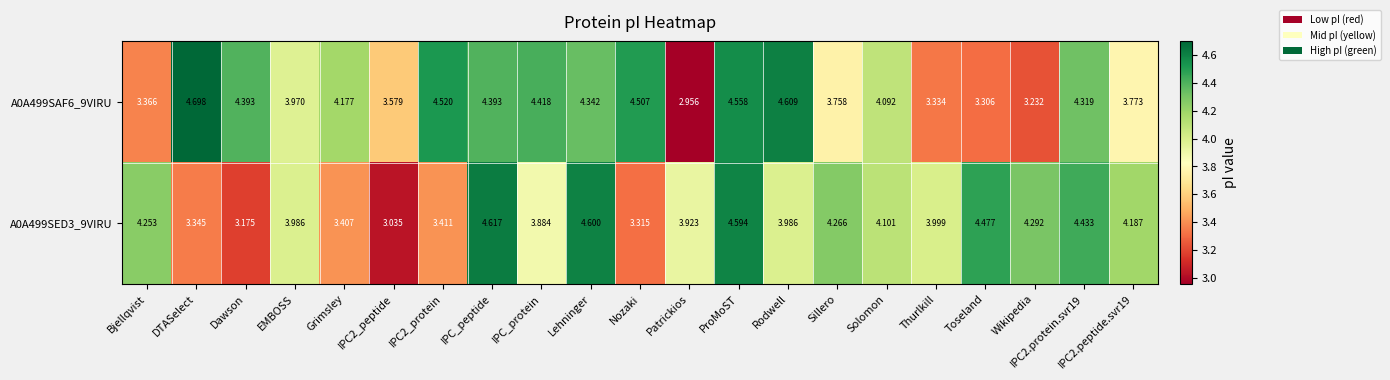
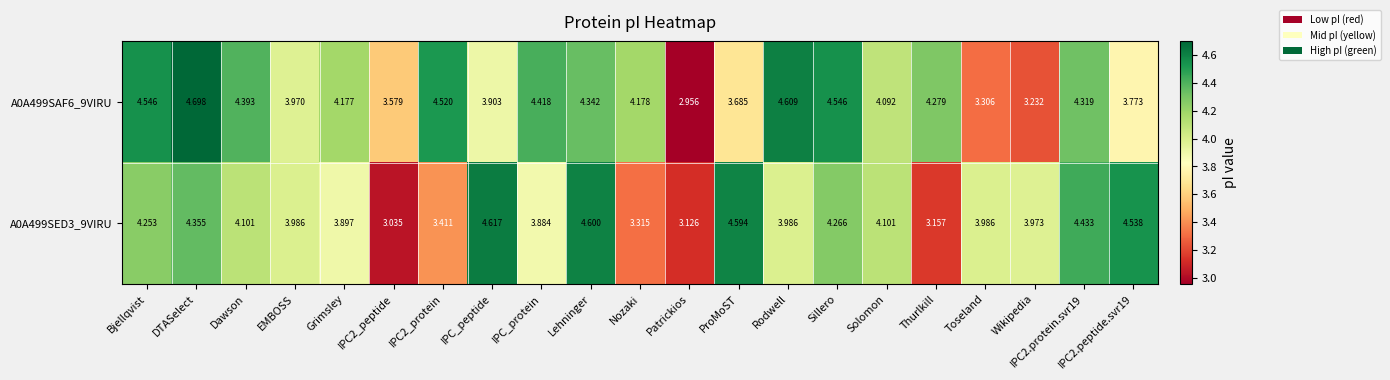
  {
    "A0A499SAF6_9VIRU": {
-     "Bjellqvist": 3.366,
+     "Bjellqvist": 4.546,
      "DTASelect": 4.698,
      "Dawson": 4.393,
      "EMBOSS": 3.970,
      "Grimsley": 4.177,
      "IPC2_peptide": 3.579,
      "IPC2_protein": 4.520,
-     "IPC_peptide": 4.393,
+     "IPC_peptide": 3.903,
      "IPC_protein": 4.418,
      "Lehninger": 4.342,
-     "Nozaki": 4.507,
+     "Nozaki": 4.178,
      "Patrickios": 2.956,
-     "ProMoST": 4.558,
+     "ProMoST": 3.685,
      "Rodwell": 4.609,
-     "Sillero": 3.758,
+     "Sillero": 4.546,
      "Solomon": 4.092,
-     "Thurlkill": 3.334,
+     "Thurlkill": 4.279,
      "Toseland": 3.306,
      "Wikipedia": 3.232,
      "IPC2.protein.svr19": 4.319,
      "IPC2.peptide.svr19": 3.773
    },
    "A0A499SED3_9VIRU": {
      "Bjellqvist": 4.253,
-     "DTASelect": 3.345,
-     "Dawson": 3.175,
+     "DTASelect": 4.355,
+     "Dawson": 4.101,
      "EMBOSS": 3.986,
-     "Grimsley": 3.407,
+     "Grimsley": 3.897,
      "IPC2_peptide": 3.035,
      "IPC2_protein": 3.411,
      "IPC_peptide": 4.617,
      "IPC_protein": 3.884,
      "Lehninger": 4.600,
      "Nozaki": 3.315,
-     "Patrickios": 3.923,
+     "Patrickios": 3.126,
      "ProMoST": 4.594,
      "Rodwell": 3.986,
      "Sillero": 4.266,
      "Solomon": 4.101,
-     "Thurlkill": 3.999,
-     "Toseland": 4.477,
-     "Wikipedia": 4.292,
+     "Thurlkill": 3.157,
+     "Toseland": 3.986,
+     "Wikipedia": 3.973,
      "IPC2.protein.svr19": 4.433,
-     "IPC2.peptide.svr19": 4.187
+     "IPC2.peptide.svr19": 4.538
    }
  }
